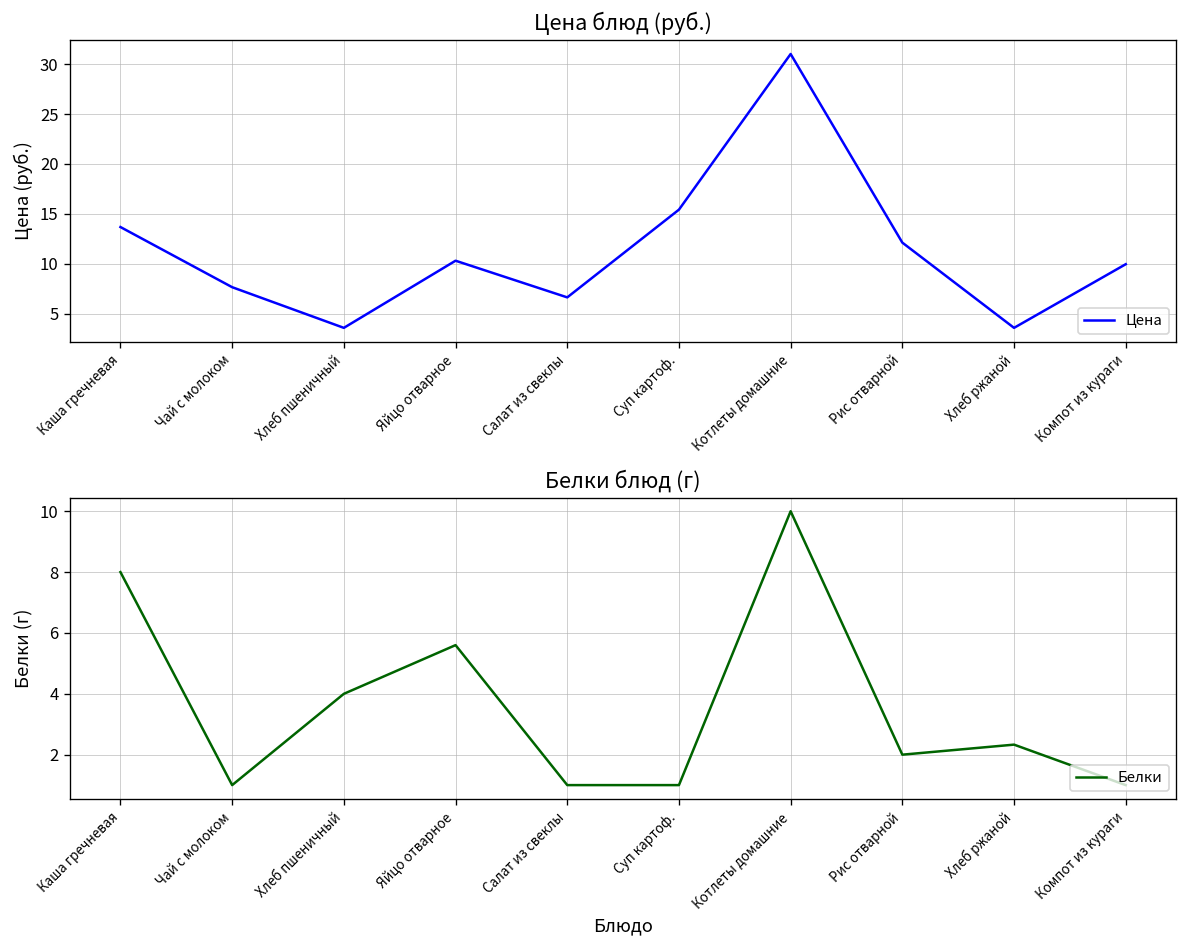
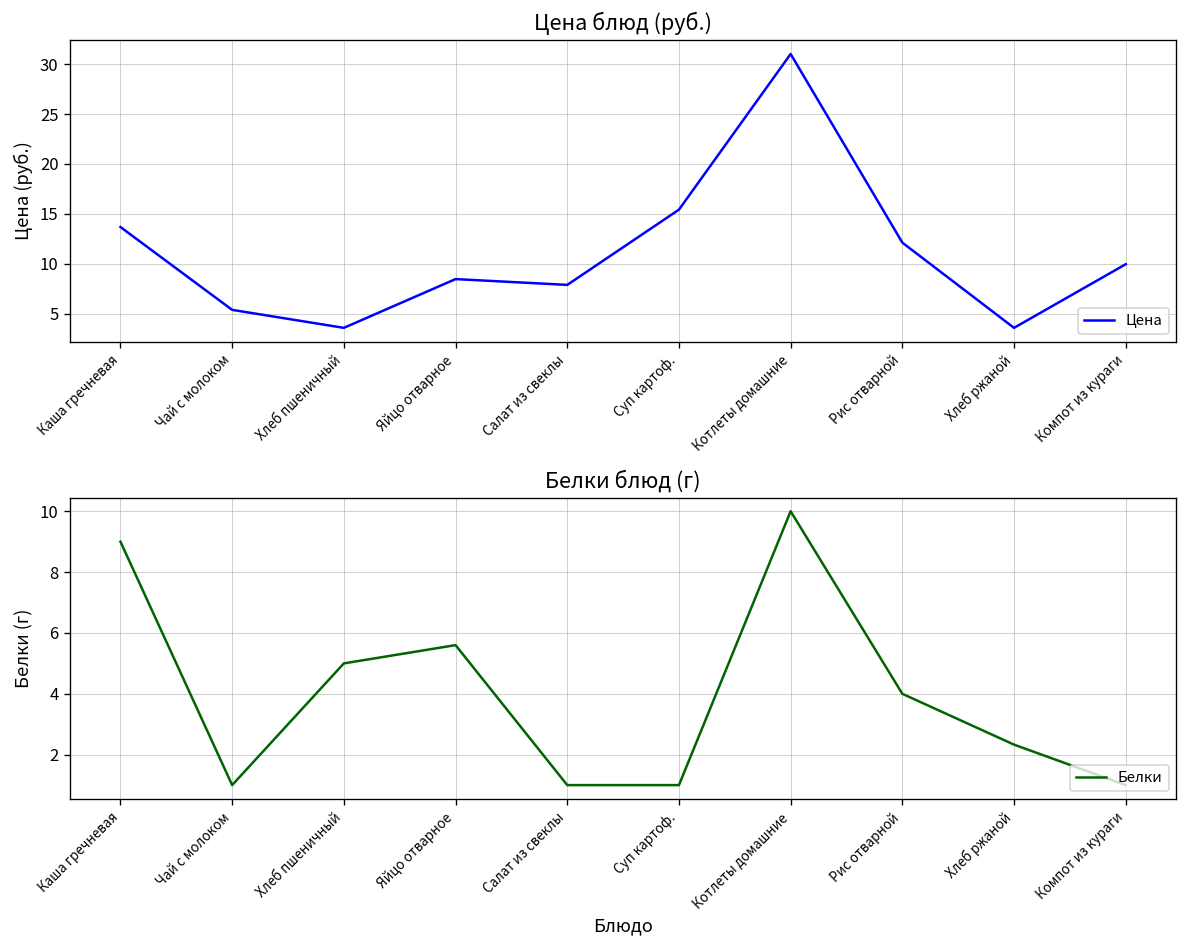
  {
    "Цена блюд (руб.)": {
      "Каша гречневая": 14,
-     "Чай с молоком": 8,
+     "Чай с молоком": 5,
      "Хлеб пшеничный": 4,
-     "Яйцо отварное": 10,
-     "Салат из свеклы": 7,
+     "Яйцо отварное": 8,
+     "Салат из свеклы": 8,
      "Суп картоф.": 15,
      "Котлеты домашние": 31,
      "Рис отварной": 12,
      "Хлеб ржаной": 4,
      "Компот из кураги": 10
    },
    "Белки блюд (г)": {
-     "Каша гречневая": 8,
+     "Каша гречневая": 9,
      "Чай с молоком": 1,
-     "Хлеб пшеничный": 4,
+     "Хлеб пшеничный": 5,
      "Яйцо отварное": 5.6,
      "Салат из свеклы": 1,
      "Суп картоф.": 1,
      "Котлеты домашние": 10,
-     "Рис отварной": 2,
+     "Рис отварной": 4,
      "Хлеб ржаной": 2.3
    }
  }
